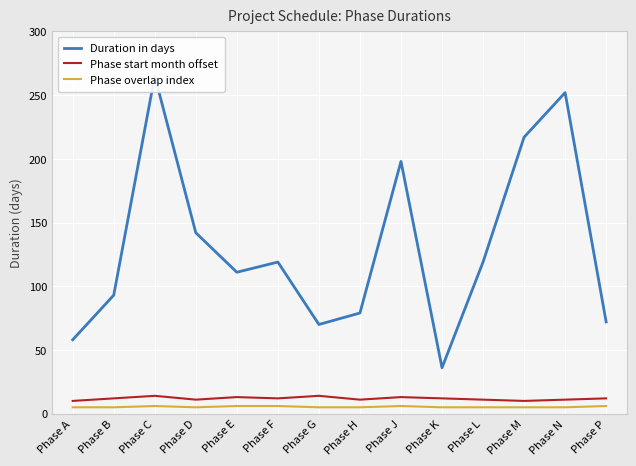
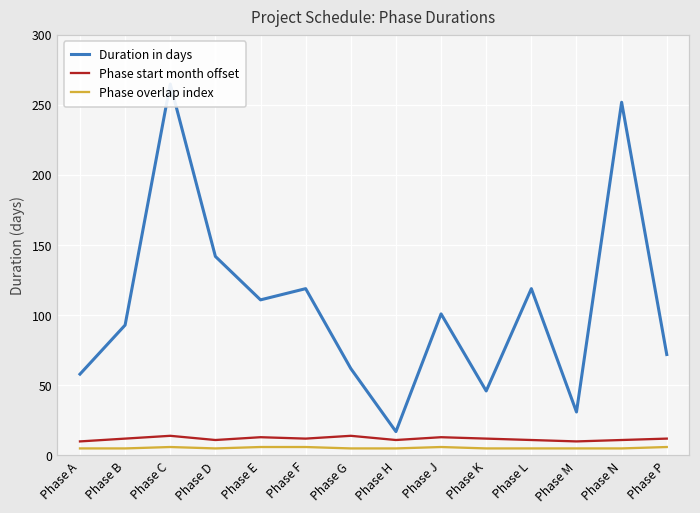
  {
    "Duration in days": {
      "Phase A": 58,
      "Phase B": 93,
      "Phase D": 142,
      "Phase E": 111,
      "Phase F": 119,
-     "Phase G": 70,
-     "Phase H": 79,
-     "Phase J": 198,
-     "Phase K": 36,
+     "Phase G": 62,
+     "Phase H": 17,
+     "Phase J": 101,
+     "Phase K": 46,
      "Phase L": 119,
-     "Phase M": 217,
+     "Phase M": 31,
      "Phase N": 252,
      "Phase P": 72
    },
    "Phase start month offset": {
      "Phase A": 10,
      "Phase B": 12,
      "Phase C": 14,
      "Phase D": 11,
      "Phase E": 13,
      "Phase F": 12,
      "Phase G": 14,
      "Phase H": 11,
      "Phase J": 13,
      "Phase K": 12,
      "Phase L": 11,
      "Phase M": 10,
      "Phase N": 11,
      "Phase P": 12
    },
    "Phase overlap index": {
      "Phase A": 5,
      "Phase B": 5,
      "Phase C": 6,
      "Phase D": 5,
      "Phase E": 6,
      "Phase F": 6,
      "Phase G": 5,
      "Phase H": 5,
      "Phase J": 6,
      "Phase K": 5,
      "Phase L": 5,
      "Phase M": 5,
      "Phase N": 5,
      "Phase P": 6
    }
  }
